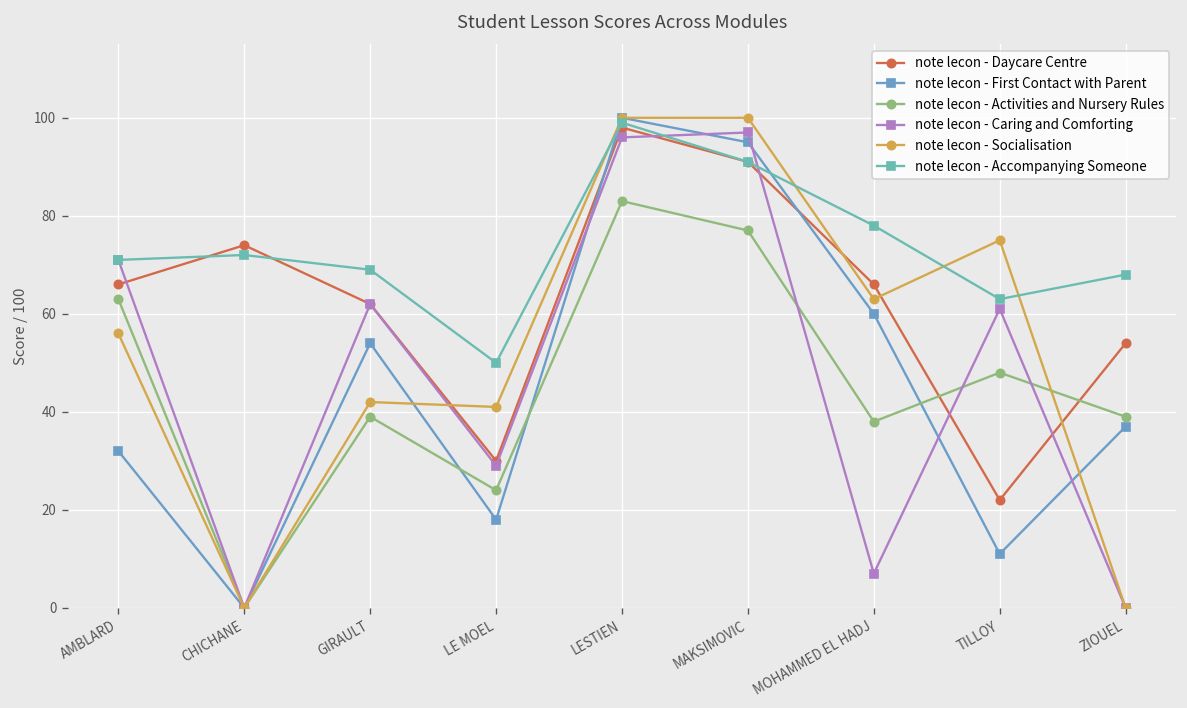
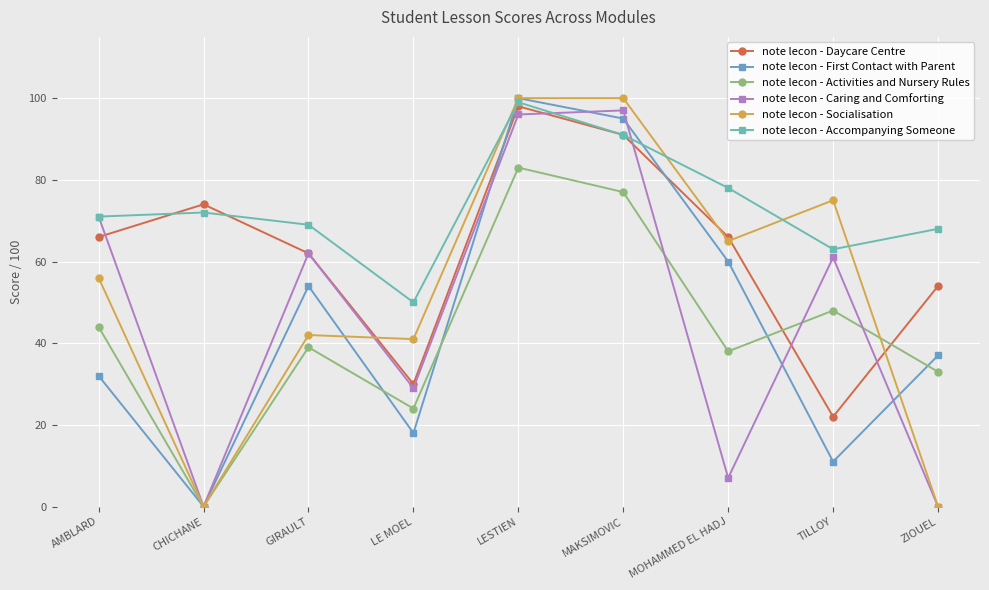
  {
    "note lecon - Daycare Centre": {
      "AMBLARD": 66,
      "CHICHANE": 74,
      "LE MOEL": 30,
      "LESTIEN": 98,
      "MOHAMMED EL HADJ": 66,
      "TILLOY": 22,
      "ZIOUEL": 54
    },
    "note lecon - Activities and Nursery Rules": {
-     "AMBLARD": 63,
+     "AMBLARD": 44,
      "GIRAULT": 39,
      "LE MOEL": 24,
      "LESTIEN": 83,
      "MAKSIMOVIC": 77,
      "MOHAMMED EL HADJ": 38,
      "TILLOY": 48,
-     "ZIOUEL": 39
+     "ZIOUEL": 33
    },
    "note lecon - Caring and Comforting": {
      "LE MOEL": 29,
      "LESTIEN": 96,
      "MAKSIMOVIC": 97,
      "MOHAMMED EL HADJ": 7,
      "TILLOY": 61
    },
    "note lecon - Socialisation": {
      "AMBLARD": 56,
      "GIRAULT": 42,
      "LE MOEL": 41,
      "MAKSIMOVIC": 100,
-     "MOHAMMED EL HADJ": 63,
+     "MOHAMMED EL HADJ": 65,
      "TILLOY": 75
    }
  }
